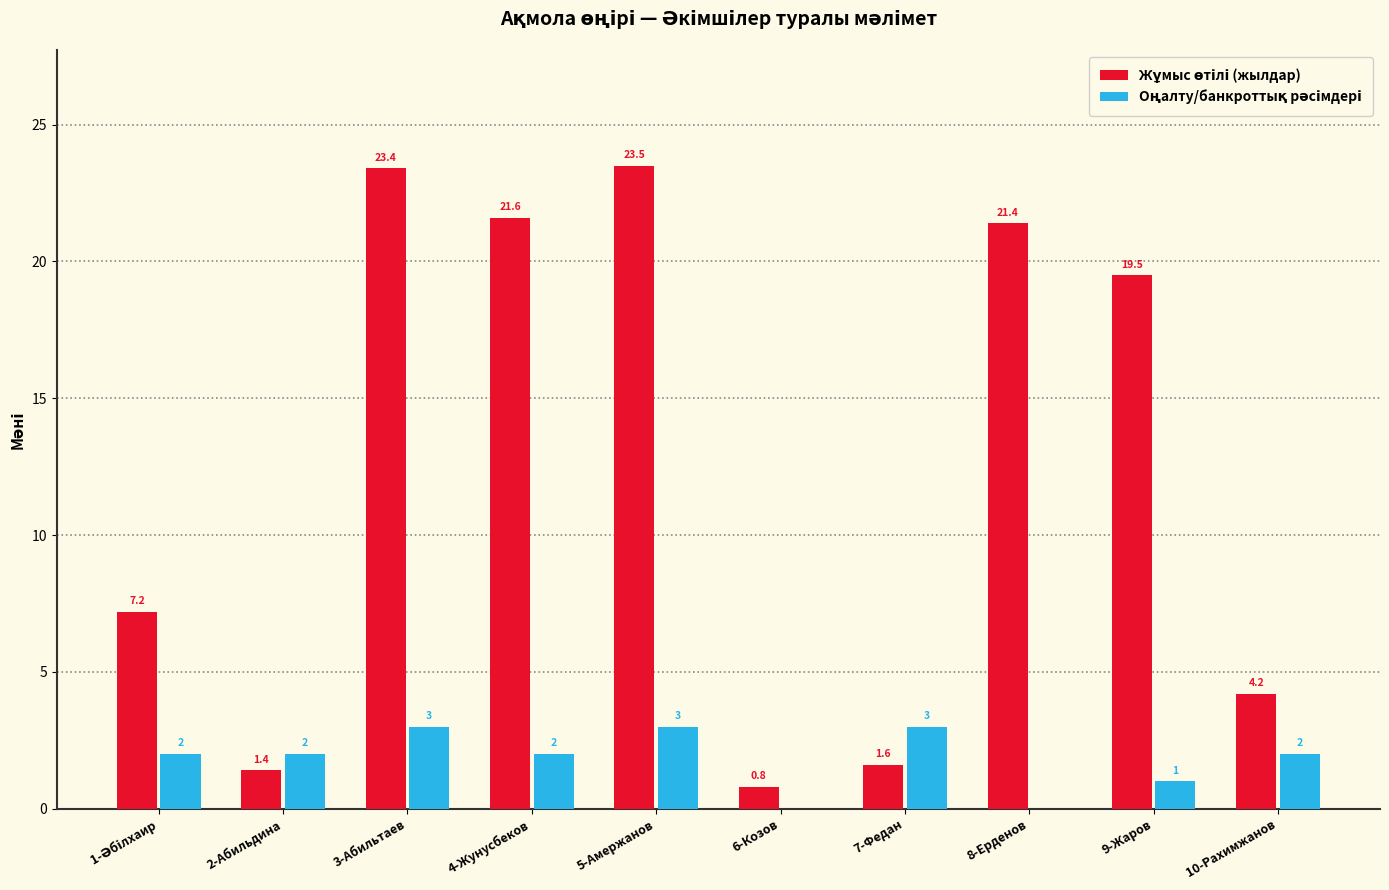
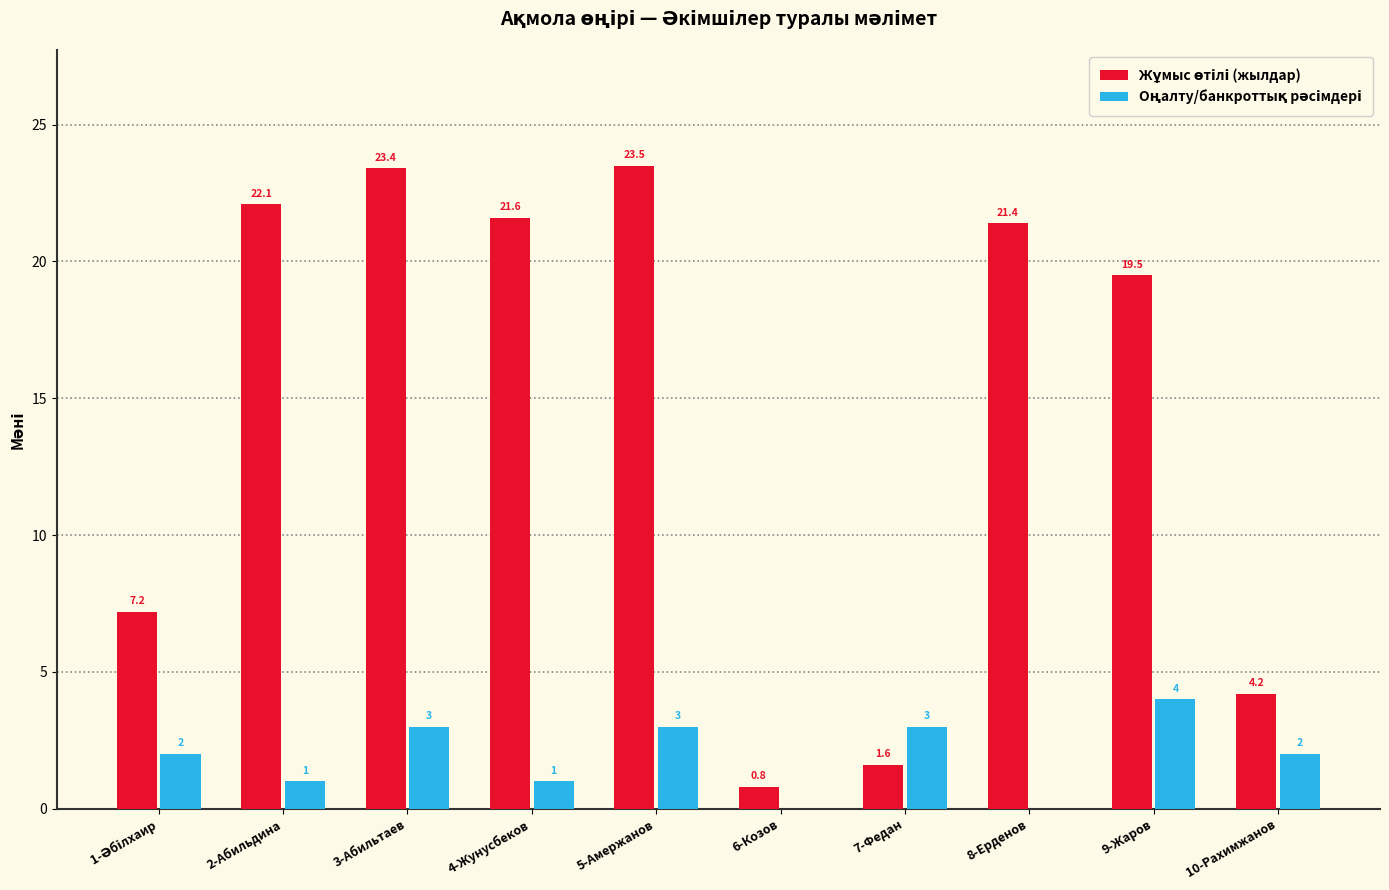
  {
    "Жұмыс өтілі (жылдар)": {
      "1-Әбілхаир": 7.2,
-     "2-Абильдина": 1.4,
+     "2-Абильдина": 22.1,
      "3-Абильтаев": 23.4,
      "4-Жунусбеков": 21.6,
      "5-Амержанов": 23.5,
      "6-Козов": 0.8,
      "7-Федан": 1.6,
      "8-Ерденов": 21.4,
      "9-Жаров": 19.5,
      "10-Рахимжанов": 4.2
    },
    "Оңалту/банкроттық рәсімдері": {
      "1-Әбілхаир": 2,
-     "2-Абильдина": 2,
+     "2-Абильдина": 1,
      "3-Абильтаев": 3,
-     "4-Жунусбеков": 2,
+     "4-Жунусбеков": 1,
      "5-Амержанов": 3,
      "7-Федан": 3,
-     "9-Жаров": 1,
+     "9-Жаров": 4,
      "10-Рахимжанов": 2
    }
  }
